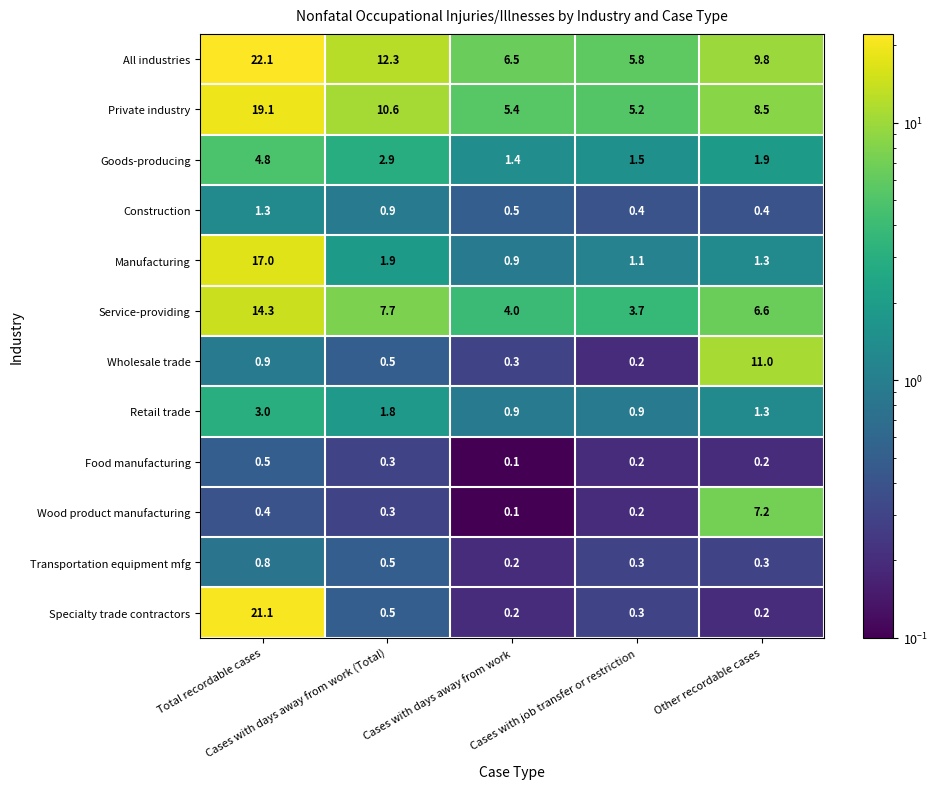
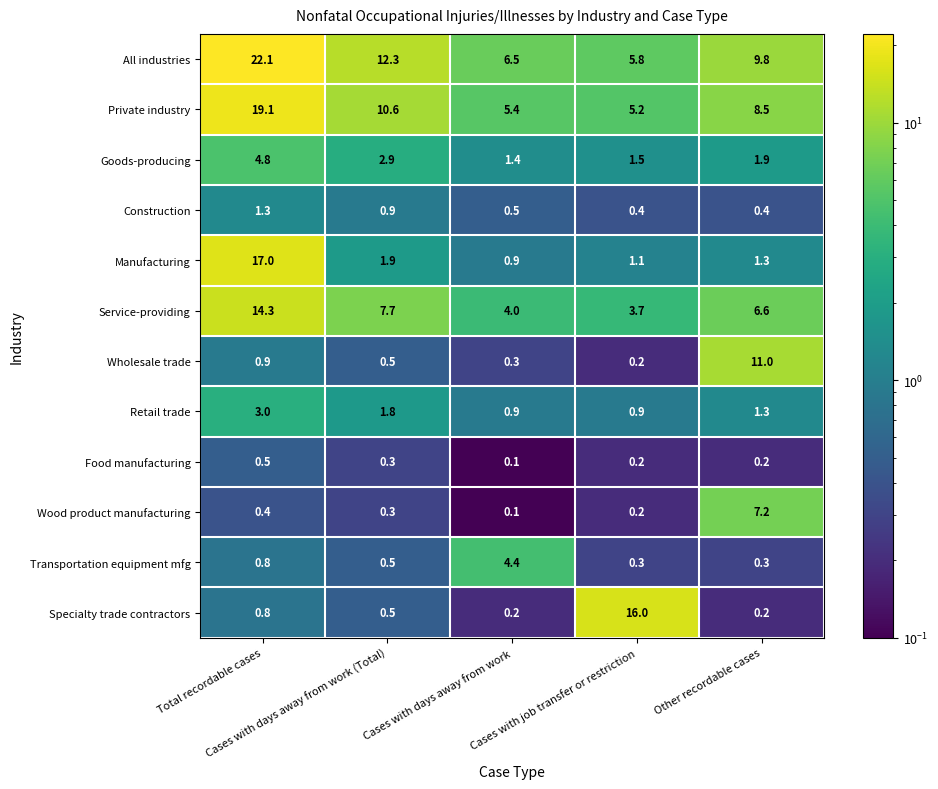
  {
    "All industries": {
      "Total recordable cases": 22.1,
      "Cases with days away from work (Total)": 12.3,
      "Cases with days away from work": 6.5,
      "Cases with job transfer or restriction": 5.8,
      "Other recordable cases": 9.8
    },
    "Private industry": {
      "Total recordable cases": 19.1,
      "Cases with days away from work (Total)": 10.6,
      "Cases with days away from work": 5.4,
      "Cases with job transfer or restriction": 5.2,
      "Other recordable cases": 8.5
    },
    "Goods-producing": {
      "Total recordable cases": 4.8,
      "Cases with days away from work (Total)": 2.9,
      "Cases with days away from work": 1.4,
      "Cases with job transfer or restriction": 1.5,
      "Other recordable cases": 1.9
    },
    "Construction": {
      "Total recordable cases": 1.3,
      "Cases with days away from work (Total)": 0.9,
      "Cases with days away from work": 0.5,
      "Cases with job transfer or restriction": 0.4,
      "Other recordable cases": 0.4
    },
    "Manufacturing": {
      "Total recordable cases": 17.0,
      "Cases with days away from work (Total)": 1.9,
      "Cases with days away from work": 0.9,
      "Cases with job transfer or restriction": 1.1,
      "Other recordable cases": 1.3
    },
    "Service-providing": {
      "Total recordable cases": 14.3,
      "Cases with days away from work (Total)": 7.7,
      "Cases with days away from work": 4.0,
      "Cases with job transfer or restriction": 3.7,
      "Other recordable cases": 6.6
    },
    "Wholesale trade": {
      "Total recordable cases": 0.9,
      "Cases with days away from work (Total)": 0.5,
      "Cases with days away from work": 0.3,
      "Cases with job transfer or restriction": 0.2,
      "Other recordable cases": 11.0
    },
    "Retail trade": {
      "Total recordable cases": 3.0,
      "Cases with days away from work (Total)": 1.8,
      "Cases with days away from work": 0.9,
      "Cases with job transfer or restriction": 0.9,
      "Other recordable cases": 1.3
    },
    "Food manufacturing": {
      "Total recordable cases": 0.5,
      "Cases with days away from work (Total)": 0.3,
      "Cases with days away from work": 0.1,
      "Cases with job transfer or restriction": 0.2,
      "Other recordable cases": 0.2
    },
    "Wood product manufacturing": {
      "Total recordable cases": 0.4,
      "Cases with days away from work (Total)": 0.3,
      "Cases with days away from work": 0.1,
      "Cases with job transfer or restriction": 0.2,
      "Other recordable cases": 7.2
    },
    "Transportation equipment mfg": {
      "Total recordable cases": 0.8,
      "Cases with days away from work (Total)": 0.5,
-     "Cases with days away from work": 0.2,
+     "Cases with days away from work": 4.4,
      "Cases with job transfer or restriction": 0.3,
      "Other recordable cases": 0.3
    },
    "Specialty trade contractors": {
-     "Total recordable cases": 21.1,
+     "Total recordable cases": 0.8,
      "Cases with days away from work (Total)": 0.5,
      "Cases with days away from work": 0.2,
-     "Cases with job transfer or restriction": 0.3,
+     "Cases with job transfer or restriction": 16.0,
      "Other recordable cases": 0.2
    }
  }
